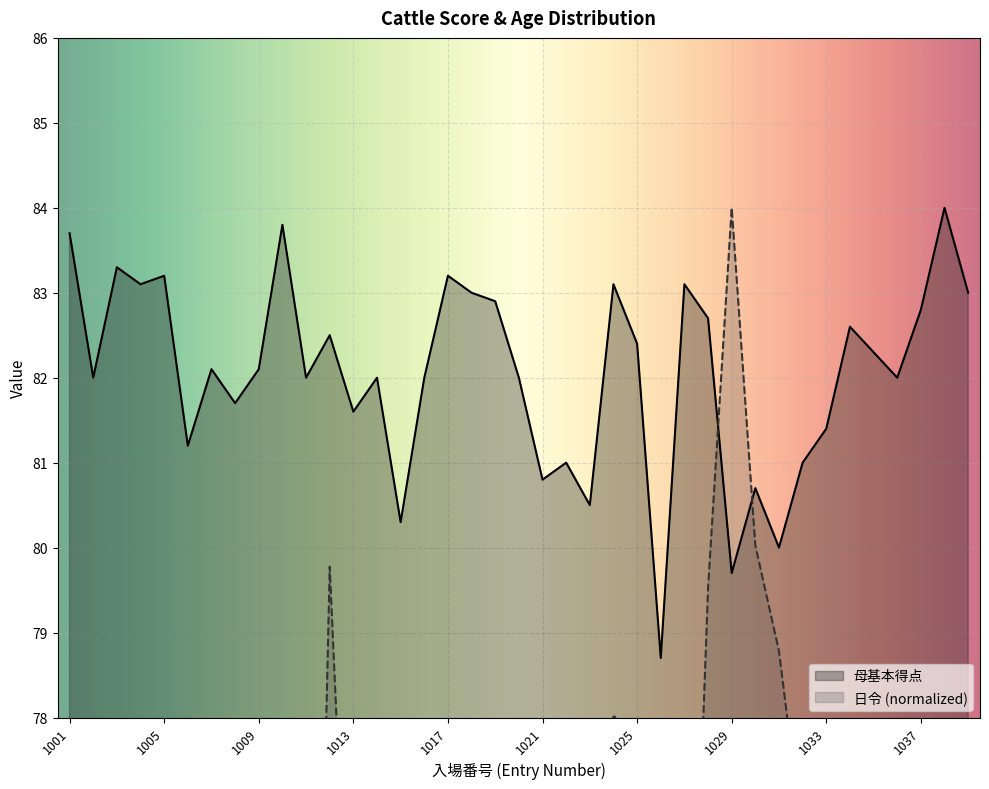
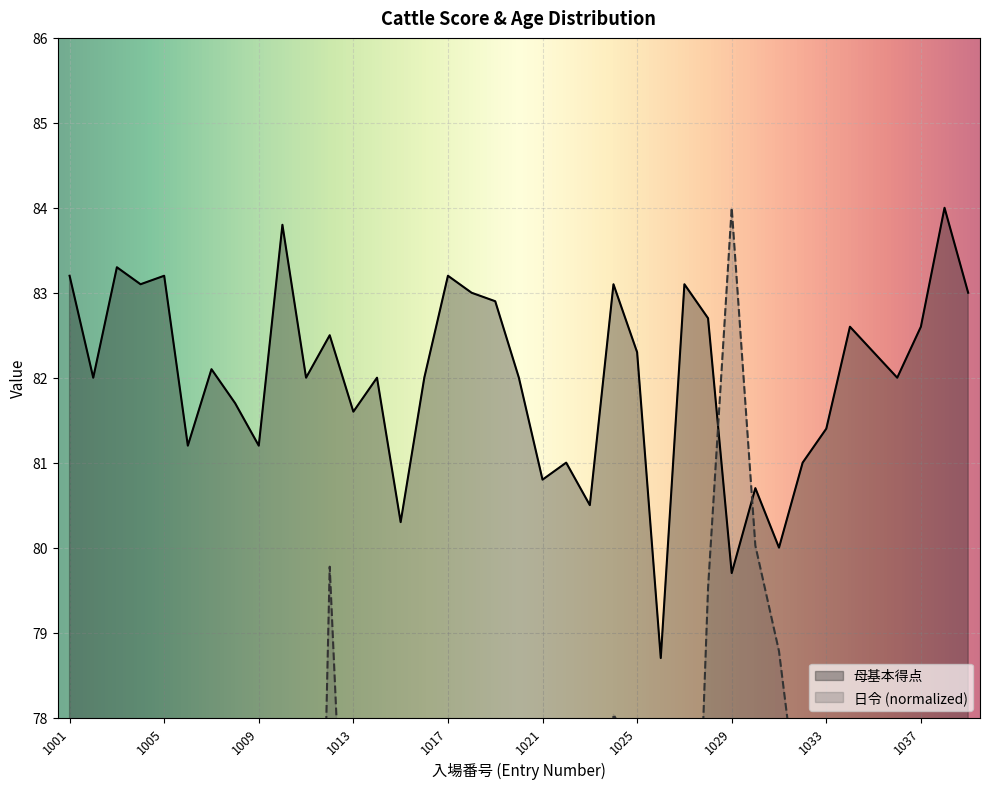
  {
    "母基本得点": {
-     "1001": 83.7,
+     "1001": 83.2,
      "1005": 83.2,
-     "1009": 82.1,
+     "1009": 81.2,
      "1013": 81.6,
      "1017": 83.2,
      "1021": 80.8,
-     "1025": 82.4,
+     "1025": 82.3,
      "1029": 79.7,
      "1033": 81.4,
-     "1037": 82.8
+     "1037": 82.6
    },
    "日令 (normalized)": {
      "1029": 84.0
    }
  }
